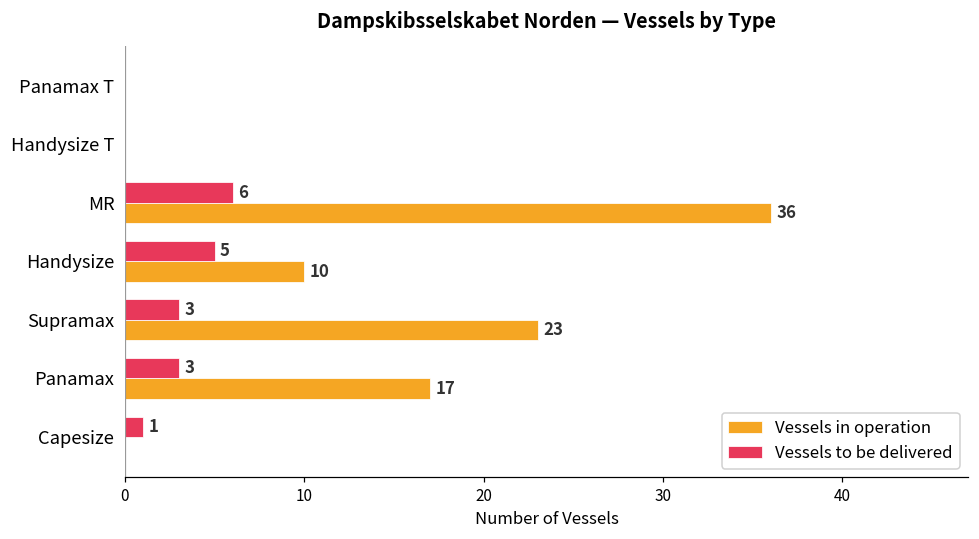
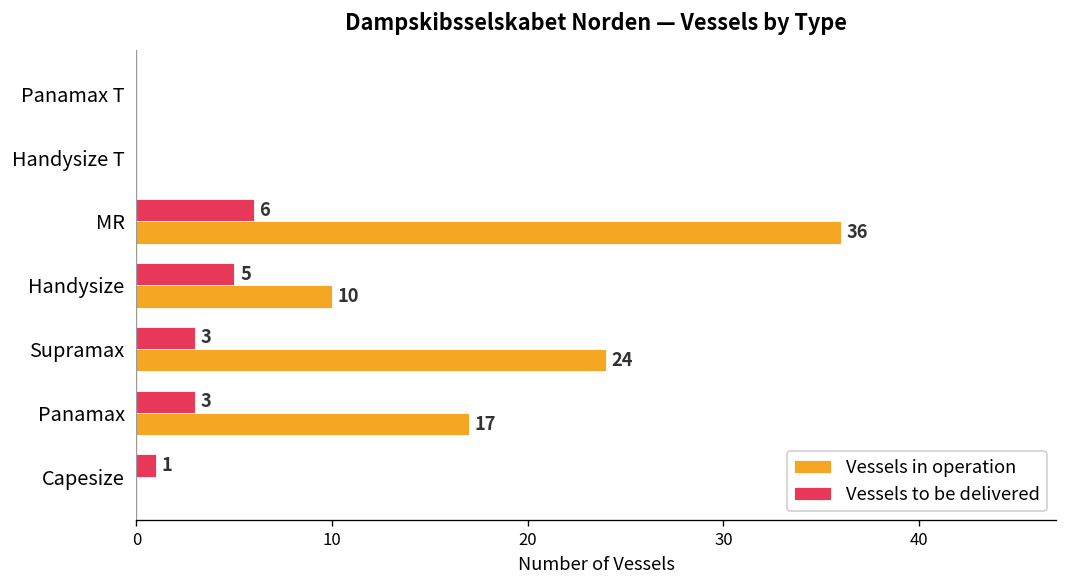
  {
    "Vessels in operation": {
      "MR": 36,
      "Handysize": 10,
-     "Supramax": 23,
+     "Supramax": 24,
      "Panamax": 17
    },
    "Vessels to be delivered": {
      "MR": 6,
      "Handysize": 5,
      "Supramax": 3,
      "Panamax": 3,
      "Capesize": 1
    }
  }
